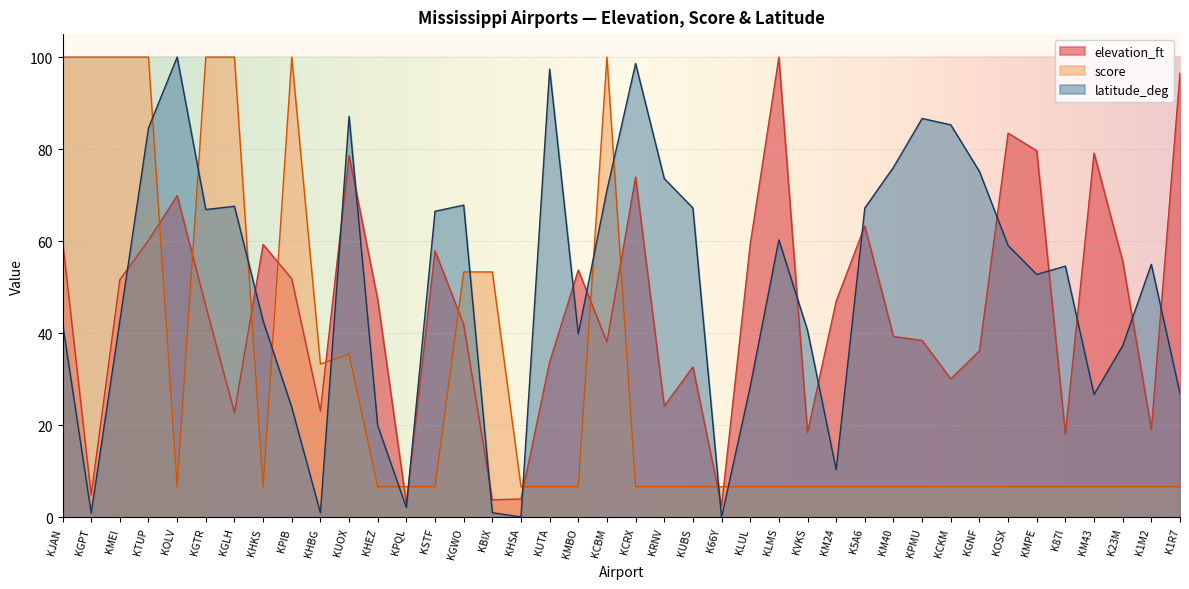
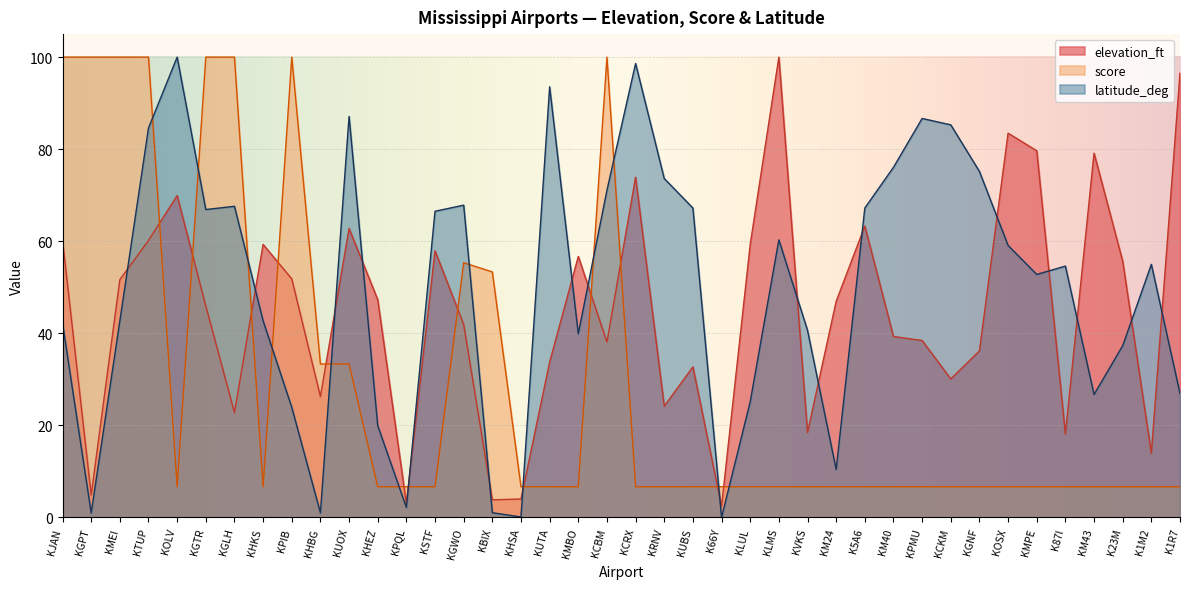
  {
    "elevation_ft": {
      "KJAN": 60,
      "KGPT": 5,
      "KMEI": 52,
      "KTUP": 60,
      "KOLV": 70,
      "KGTR": 46,
      "KGLH": 23,
      "KHKS": 59,
      "KPIB": 52,
-     "KHBG": 23,
-     "KUOX": 79,
+     "KHBG": 26,
+     "KUOX": 63,
      "KHEZ": 47,
      "KPQL": 3,
      "KSTF": 58,
      "KGWO": 42,
      "KBIX": 4,
      "KHSA": 4,
      "KUTA": 34,
-     "KMBO": 54,
+     "KMBO": 57,
      "KCBM": 38,
      "KCRX": 74,
      "KRNV": 24,
      "KUBS": 33,
      "K66Y": 2,
      "KLUL": 59,
      "KLMS": 100,
      "KVKS": 18,
      "KM24": 47,
      "K5A6": 63,
      "KM40": 39,
      "KPMU": 38,
      "KCKM": 30,
      "KGNF": 36,
      "KOSX": 83,
      "KMPE": 80,
      "K87I": 18,
      "KM43": 79,
      "K23M": 56,
-     "K1M2": 19,
+     "K1M2": 14,
      "K1R7": 97
    },
    "score": {
      "KJAN": 100,
      "KGPT": 100,
      "KMEI": 100,
      "KTUP": 100,
      "KOLV": 7,
      "KGTR": 100,
      "KGLH": 100,
      "KHKS": 7,
      "KPIB": 100,
      "KHBG": 33,
-     "KUOX": 35,
+     "KUOX": 33,
      "KHEZ": 7,
      "KPQL": 7,
      "KSTF": 7,
-     "KGWO": 53,
+     "KGWO": 55,
      "KBIX": 53,
      "KHSA": 7,
      "KUTA": 7,
      "KMBO": 7,
      "KCBM": 100,
      "KCRX": 7,
      "KRNV": 7,
      "KUBS": 7,
      "K66Y": 7,
      "KLUL": 7,
      "KLMS": 7,
      "KVKS": 7,
      "KM24": 7,
      "K5A6": 7,
      "KM40": 7,
      "KPMU": 7,
      "KCKM": 7,
      "KGNF": 7,
      "KOSX": 7,
      "KMPE": 7,
      "K87I": 7,
      "KM43": 7,
      "K23M": 7,
      "K1M2": 7,
      "K1R7": 7
    },
    "latitude_deg": {
      "KJAN": 42,
      "KGPT": 1,
      "KMEI": 43,
      "KTUP": 85,
      "KOLV": 100,
      "KGTR": 67,
      "KGLH": 68,
      "KHKS": 43,
      "KPIB": 24,
      "KHBG": 1,
      "KUOX": 87,
      "KHEZ": 20,
      "KPQL": 2,
      "KSTF": 67,
      "KGWO": 68,
      "KBIX": 1,
      "KHSA": 0,
-     "KUTA": 97,
+     "KUTA": 94,
      "KMBO": 40,
      "KCBM": 71,
      "KCRX": 99,
      "KRNV": 74,
      "KUBS": 67,
      "K66Y": 0,
-     "KLUL": 28,
+     "KLUL": 25,
      "KLMS": 60,
      "KVKS": 41,
      "KM24": 10,
      "K5A6": 67,
      "KM40": 76,
      "KPMU": 87,
      "KCKM": 85,
      "KGNF": 75,
      "KOSX": 59,
      "KMPE": 53,
      "K87I": 55,
      "KM43": 27,
      "K23M": 37,
      "K1M2": 55,
      "K1R7": 27
    }
  }
